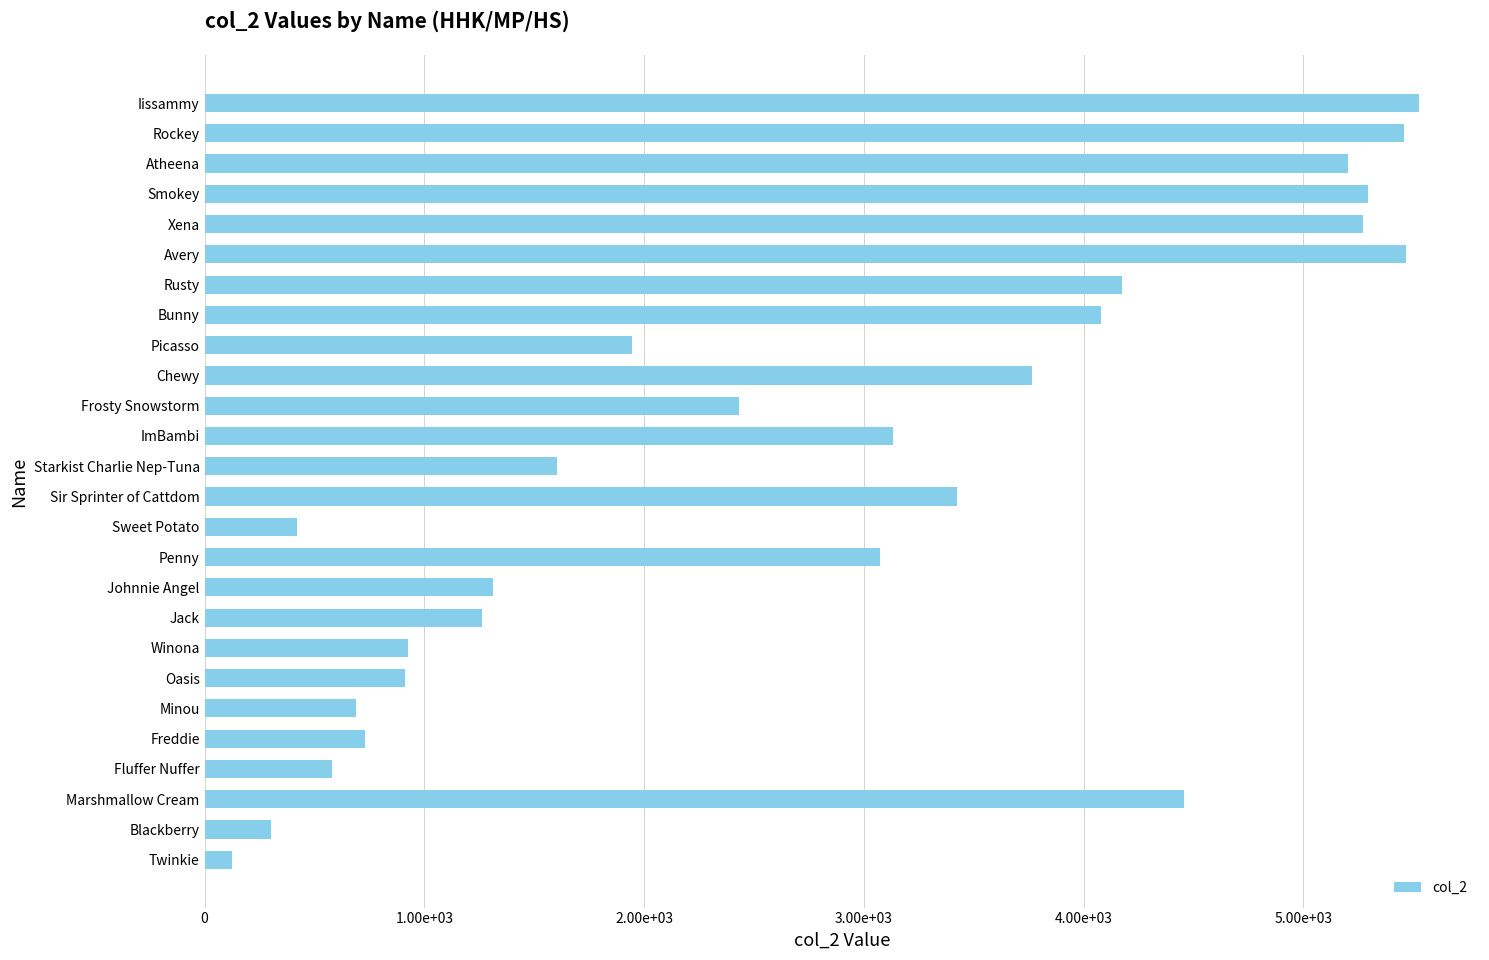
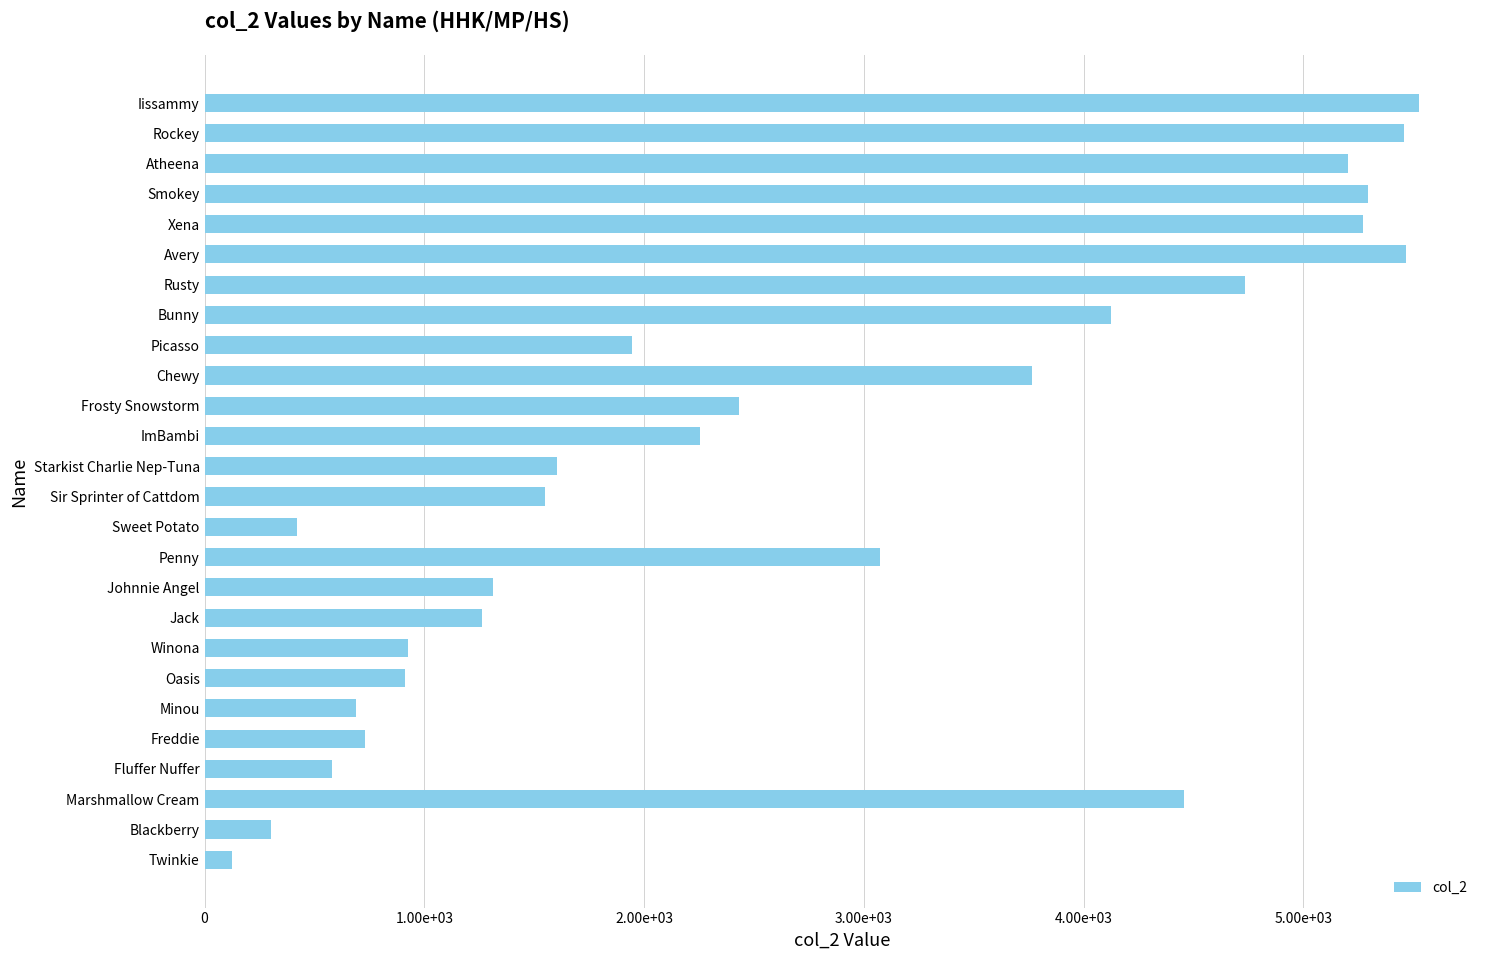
  {
    "Iissammy": 5530,
    "Rockey": 5460,
    "Atheena": 5200,
    "Smokey": 5300,
    "Xena": 5270,
    "Avery": 5470,
-   "Rusty": 4180,
-   "Bunny": 4080,
+   "Rusty": 4740,
+   "Bunny": 4120,
    "Picasso": 1950,
    "Chewy": 3770,
    "Frosty Snowstorm": 2430,
-   "ImBambi": 3130,
+   "ImBambi": 2260,
    "Starkist Charlie Nep-Tuna": 1610,
-   "Sir Sprinter of Cattdom": 3420,
+   "Sir Sprinter of Cattdom": 1550,
    "Sweet Potato": 420,
    "Penny": 3080,
    "Johnnie Angel": 1310,
    "Jack": 1260,
    "Winona": 930,
    "Oasis": 910,
    "Minou": 690,
    "Freddie": 730,
    "Fluffer Nuffer": 580,
    "Marshmallow Cream": 4460,
    "Blackberry": 300,
    "Twinkie": 130
  }
